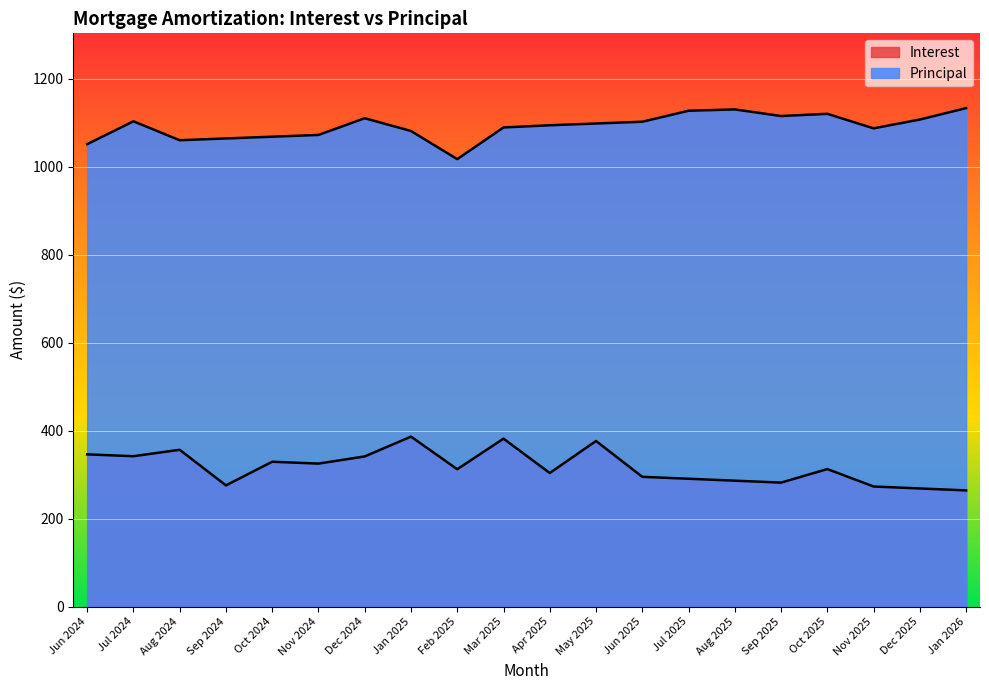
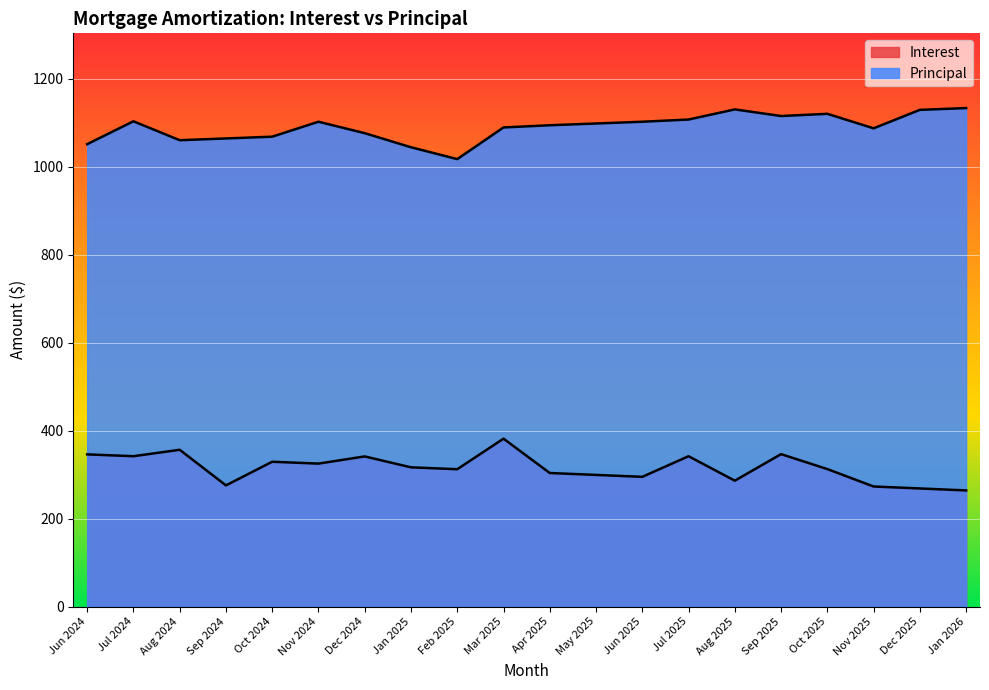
  {
    "Interest": {
      "Jun 2024": 350,
      "Jul 2024": 340,
      "Aug 2024": 360,
      "Sep 2024": 280,
      "Oct 2024": 330,
      "Nov 2024": 320,
      "Dec 2024": 340,
-     "Jan 2025": 390,
+     "Jan 2025": 320,
      "Feb 2025": 310,
      "Mar 2025": 380,
      "Apr 2025": 300,
-     "May 2025": 380,
+     "May 2025": 300,
      "Jun 2025": 290,
-     "Jul 2025": 290,
+     "Jul 2025": 340,
      "Aug 2025": 290,
-     "Sep 2025": 280,
+     "Sep 2025": 350,
      "Oct 2025": 310,
      "Nov 2025": 270,
      "Dec 2025": 270,
      "Jan 2026": 260
    },
    "Principal": {
      "Jun 2024": 1050,
      "Jul 2024": 1100,
      "Aug 2024": 1060,
      "Sep 2024": 1060,
      "Oct 2024": 1070,
-     "Nov 2024": 1070,
-     "Dec 2024": 1110,
-     "Jan 2025": 1080,
+     "Nov 2024": 1100,
+     "Dec 2024": 1080,
+     "Jan 2025": 1040,
      "Feb 2025": 1020,
      "Mar 2025": 1090,
      "Apr 2025": 1090,
      "May 2025": 1100,
      "Jun 2025": 1100,
-     "Jul 2025": 1130,
+     "Jul 2025": 1110,
      "Aug 2025": 1130,
      "Sep 2025": 1120,
      "Oct 2025": 1120,
      "Nov 2025": 1090,
-     "Dec 2025": 1110,
+     "Dec 2025": 1130,
      "Jan 2026": 1130
    }
  }
